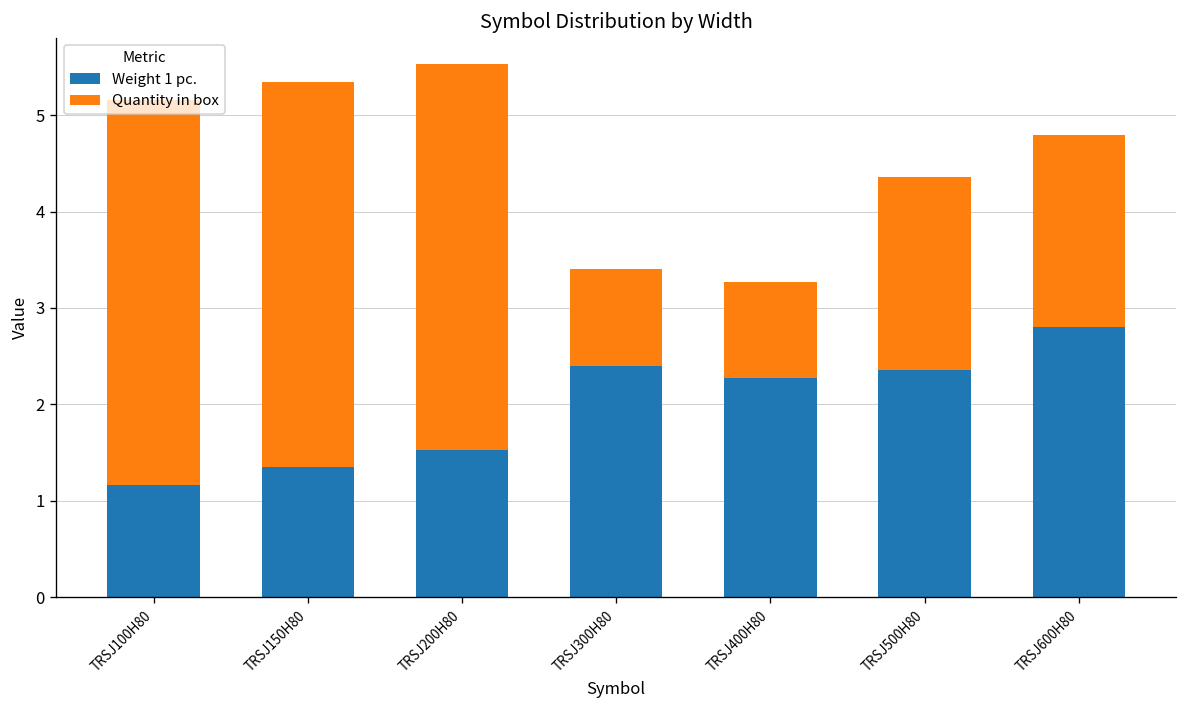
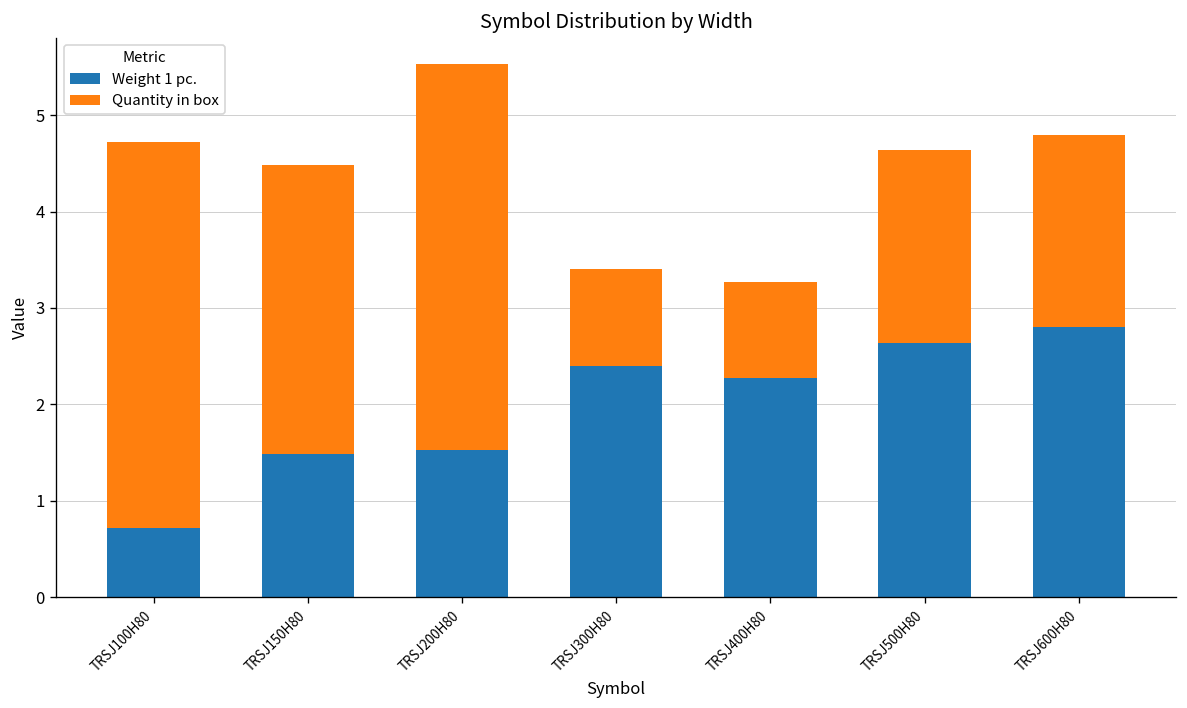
  {
    "Weight 1 pc.": {
-     "TRSJ100H80": 1.2,
-     "TRSJ150H80": 1.4,
+     "TRSJ100H80": 0.7,
+     "TRSJ150H80": 1.5,
      "TRSJ200H80": 1.5,
      "TRSJ300H80": 2.4,
      "TRSJ400H80": 2.3,
-     "TRSJ500H80": 2.4,
+     "TRSJ500H80": 2.6,
      "TRSJ600H80": 2.8
    },
    "Quantity in box": {
-     "TRSJ150H80": 4,
+     "TRSJ150H80": 3,
      "TRSJ200H80": 4,
      "TRSJ300H80": 1,
      "TRSJ400H80": 1,
      "TRSJ500H80": 2,
      "TRSJ600H80": 2
    }
  }
